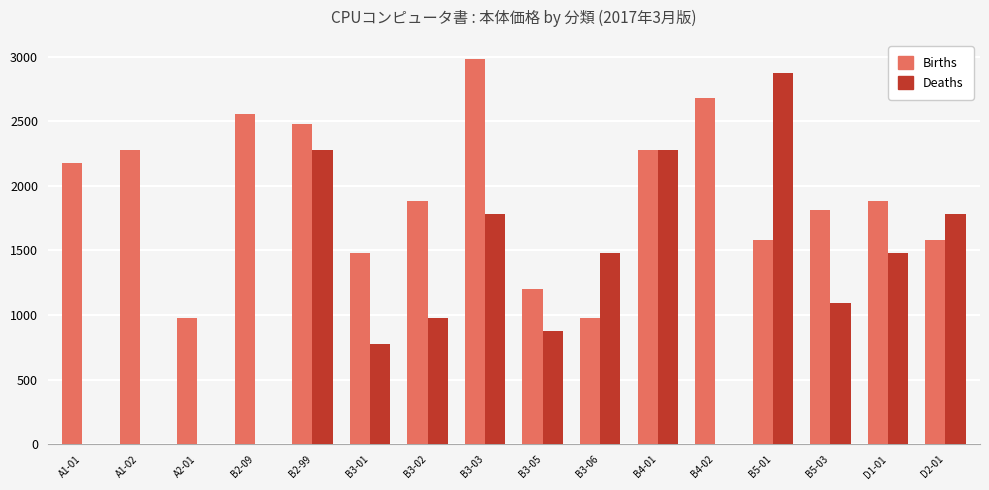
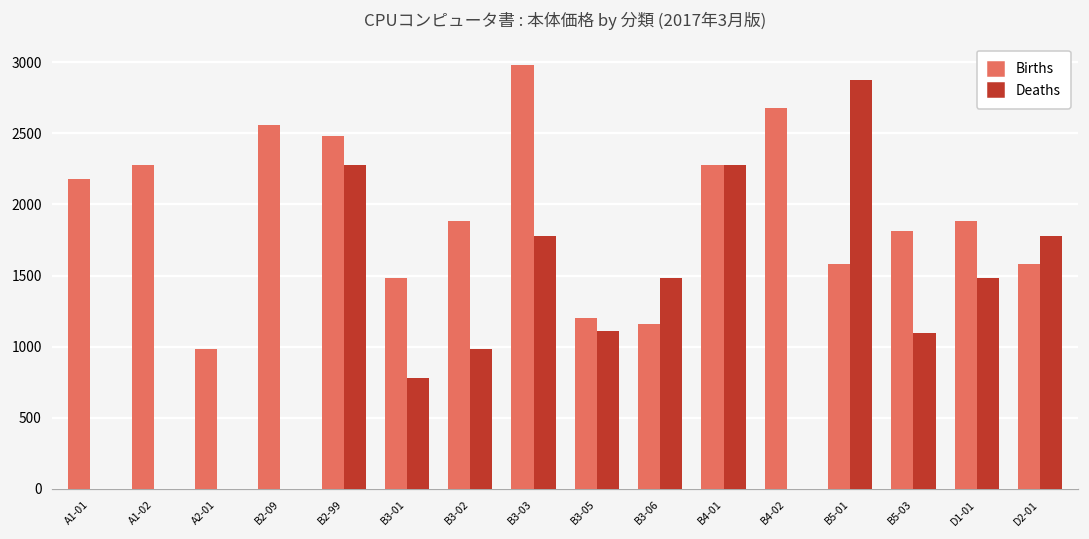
  {
    "Births": {
      "A1-01": 2180,
      "A1-02": 2280,
      "A2-01": 980,
      "B2-09": 2560,
      "B2-99": 2480,
      "B3-01": 1480,
      "B3-02": 1880,
      "B3-03": 2980,
      "B3-05": 1200,
-     "B3-06": 980,
+     "B3-06": 1160,
      "B4-01": 2280,
      "B4-02": 2680,
      "B5-01": 1580,
      "B5-03": 1810,
      "D1-01": 1890,
      "D2-01": 1580
    },
    "Deaths": {
      "A1-01": 0,
      "A1-02": 0,
      "A2-01": 0,
      "B2-09": 0,
      "B2-99": 2280,
      "B3-01": 780,
      "B3-02": 980,
      "B3-03": 1780,
-     "B3-05": 880,
+     "B3-05": 1110,
      "B3-06": 1480,
      "B4-01": 2280,
      "B4-02": 0,
      "B5-01": 2870,
      "B5-03": 1090,
      "D1-01": 1480,
      "D2-01": 1780
    }
  }
